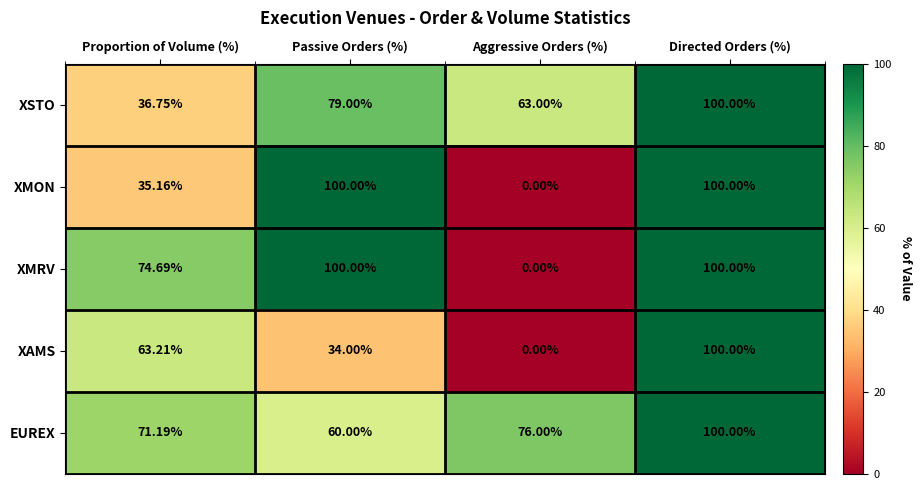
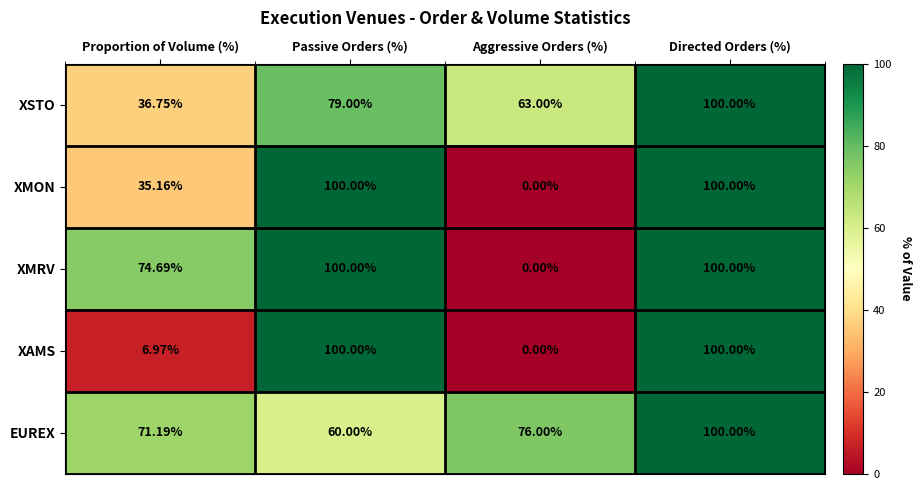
  {
    "XSTO": {
      "Proportion of Volume (%)": "36.75%",
      "Passive Orders (%)": "79.00%",
      "Aggressive Orders (%)": "63.00%",
      "Directed Orders (%)": "100.00%"
    },
    "XMON": {
      "Proportion of Volume (%)": "35.16%",
      "Passive Orders (%)": "100.00%",
      "Aggressive Orders (%)": "0.00%",
      "Directed Orders (%)": "100.00%"
    },
    "XMRV": {
      "Proportion of Volume (%)": "74.69%",
      "Passive Orders (%)": "100.00%",
      "Aggressive Orders (%)": "0.00%",
      "Directed Orders (%)": "100.00%"
    },
    "XAMS": {
-     "Proportion of Volume (%)": "63.21%",
-     "Passive Orders (%)": "34.00%",
+     "Proportion of Volume (%)": "6.97%",
+     "Passive Orders (%)": "100.00%",
      "Aggressive Orders (%)": "0.00%",
      "Directed Orders (%)": "100.00%"
    },
    "EUREX": {
      "Proportion of Volume (%)": "71.19%",
      "Passive Orders (%)": "60.00%",
      "Aggressive Orders (%)": "76.00%",
      "Directed Orders (%)": "100.00%"
    }
  }
